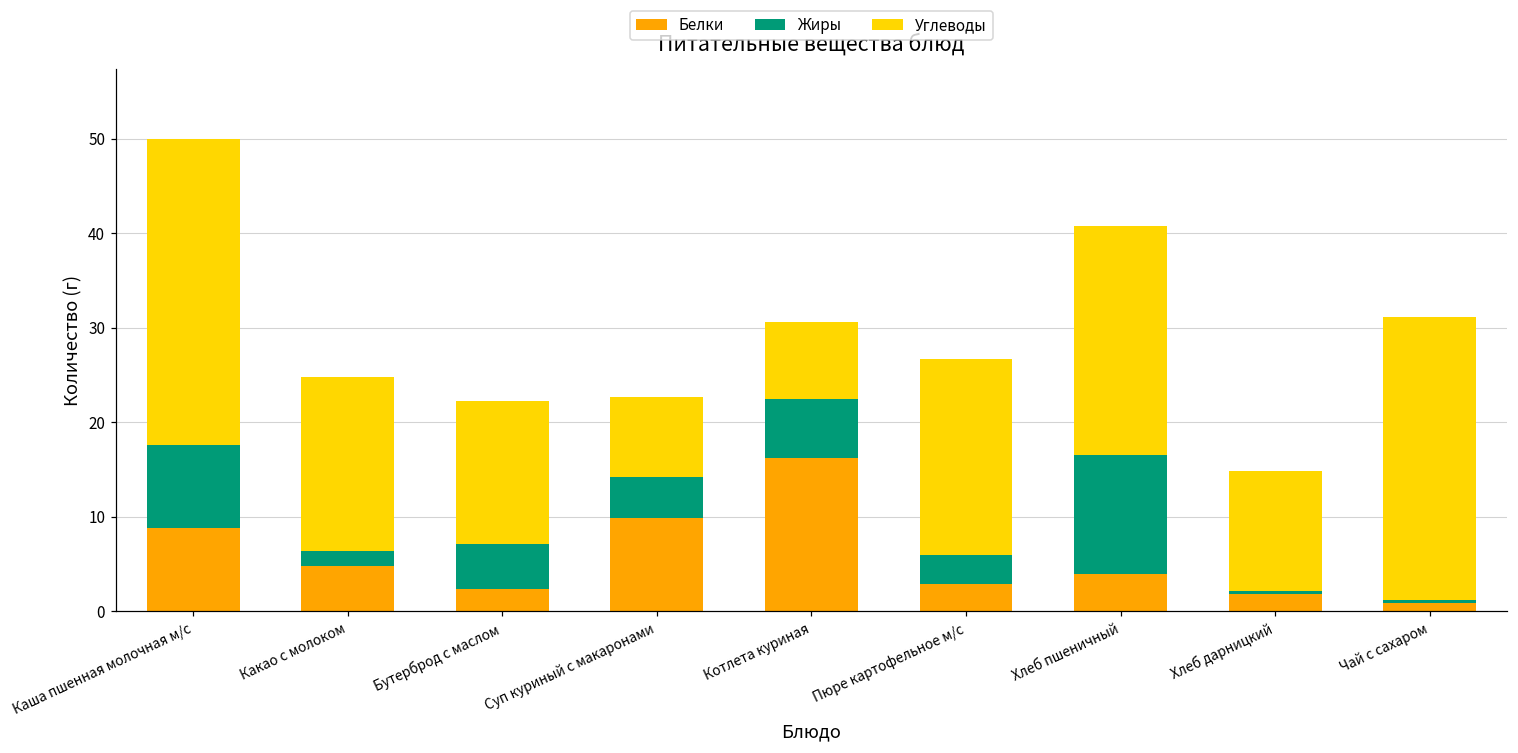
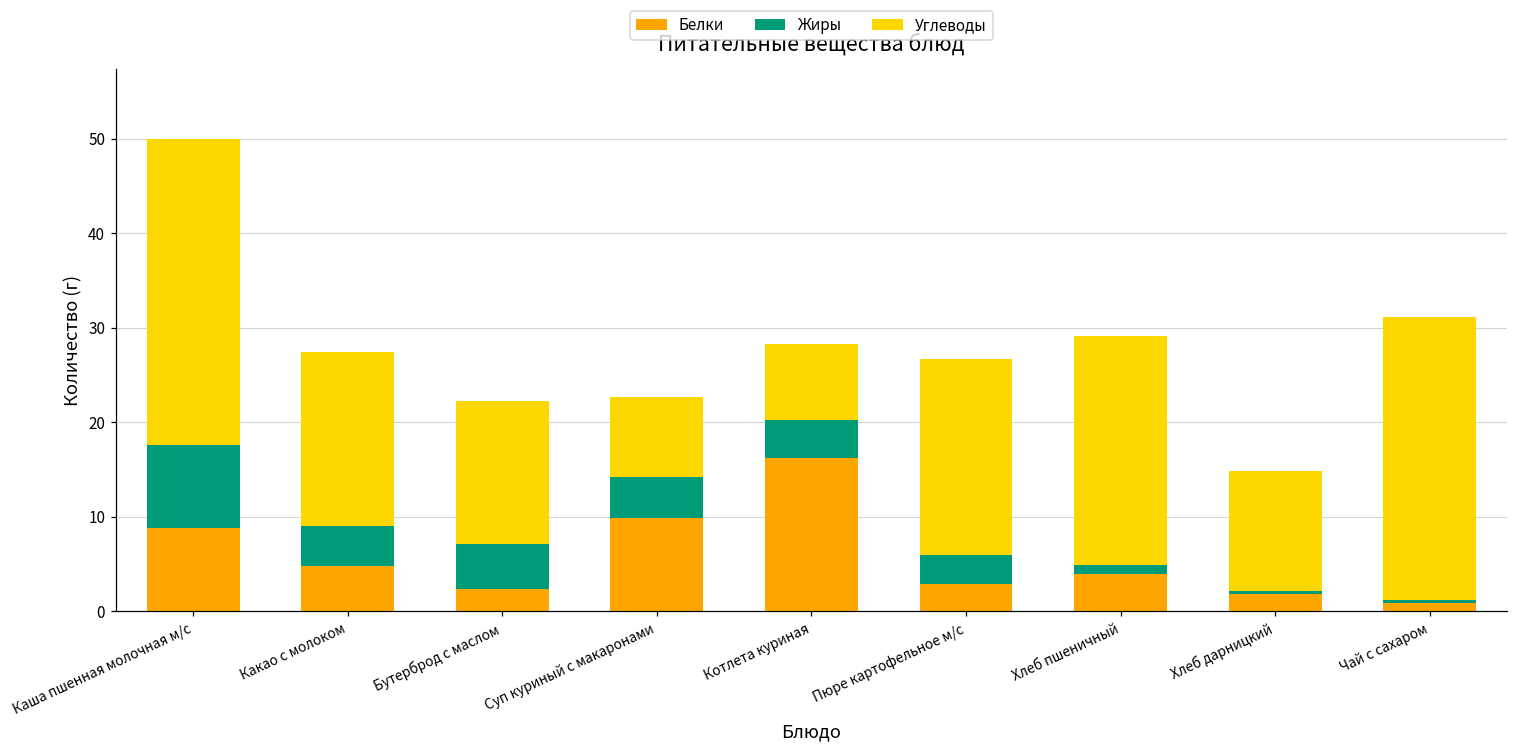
  {
    "Жиры": {
      "Каша пшенная молочная м/с": 9,
-     "Какао с молоком": 2,
+     "Какао с молоком": 4,
      "Бутерброд с маслом": 5,
      "Суп куриный с макаронами": 4,
-     "Котлета куриная": 6,
+     "Котлета куриная": 4,
      "Пюре картофельное м/с": 3,
-     "Хлеб пшеничный": 13,
+     "Хлеб пшеничный": 1,
      "Хлеб дарницкий": 0,
      "Чай с сахаром": 0
    }
  }
